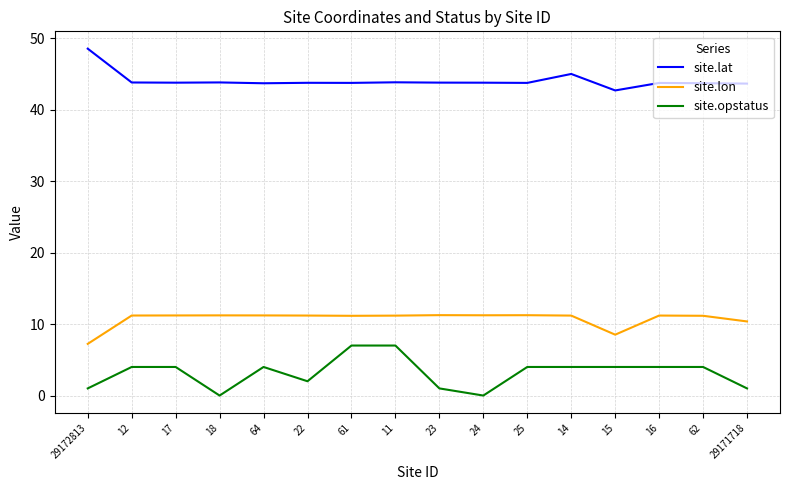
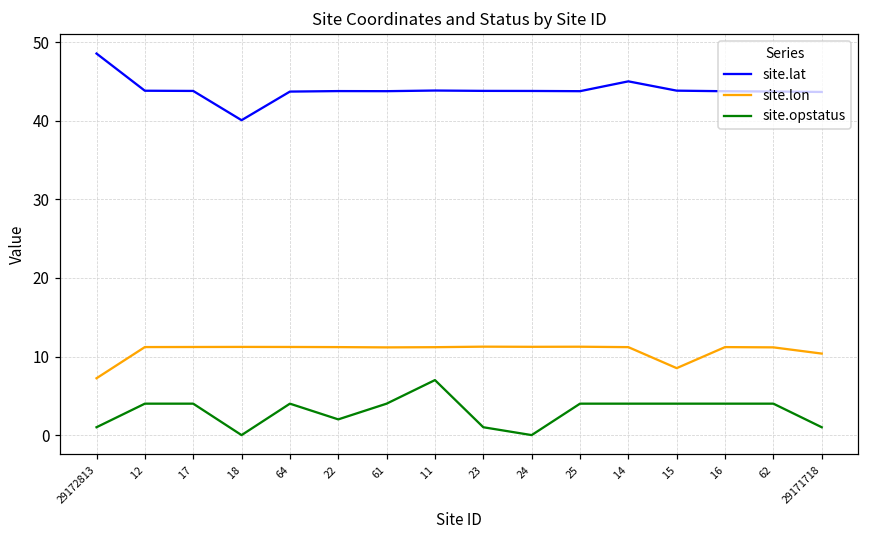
  {
    "site.lat": {
      "29172813": 49,
      "12": 44,
      "17": 44,
-     "18": 44,
+     "18": 40,
      "64": 44,
      "22": 44,
      "61": 44,
      "11": 44,
      "23": 44,
      "24": 44,
      "25": 44,
      "14": 45,
-     "15": 43
+     "15": 44
    },
    "site.lon": {
      "29172813": 7,
      "12": 11,
      "17": 11,
      "18": 11,
      "64": 11,
      "22": 11,
      "61": 11,
      "11": 11,
      "23": 11,
      "24": 11,
      "25": 11,
      "14": 11,
      "15": 9,
      "16": 11,
      "62": 11,
      "29171718": 10
    },
    "site.opstatus": {
      "29172813": 1,
      "12": 4,
      "17": 4,
      "18": 0,
      "64": 4,
      "22": 2,
-     "61": 7,
+     "61": 4,
      "11": 7,
      "23": 1,
      "24": 0,
      "25": 4,
      "14": 4,
      "15": 4,
      "16": 4,
      "62": 4,
      "29171718": 1
    }
  }
